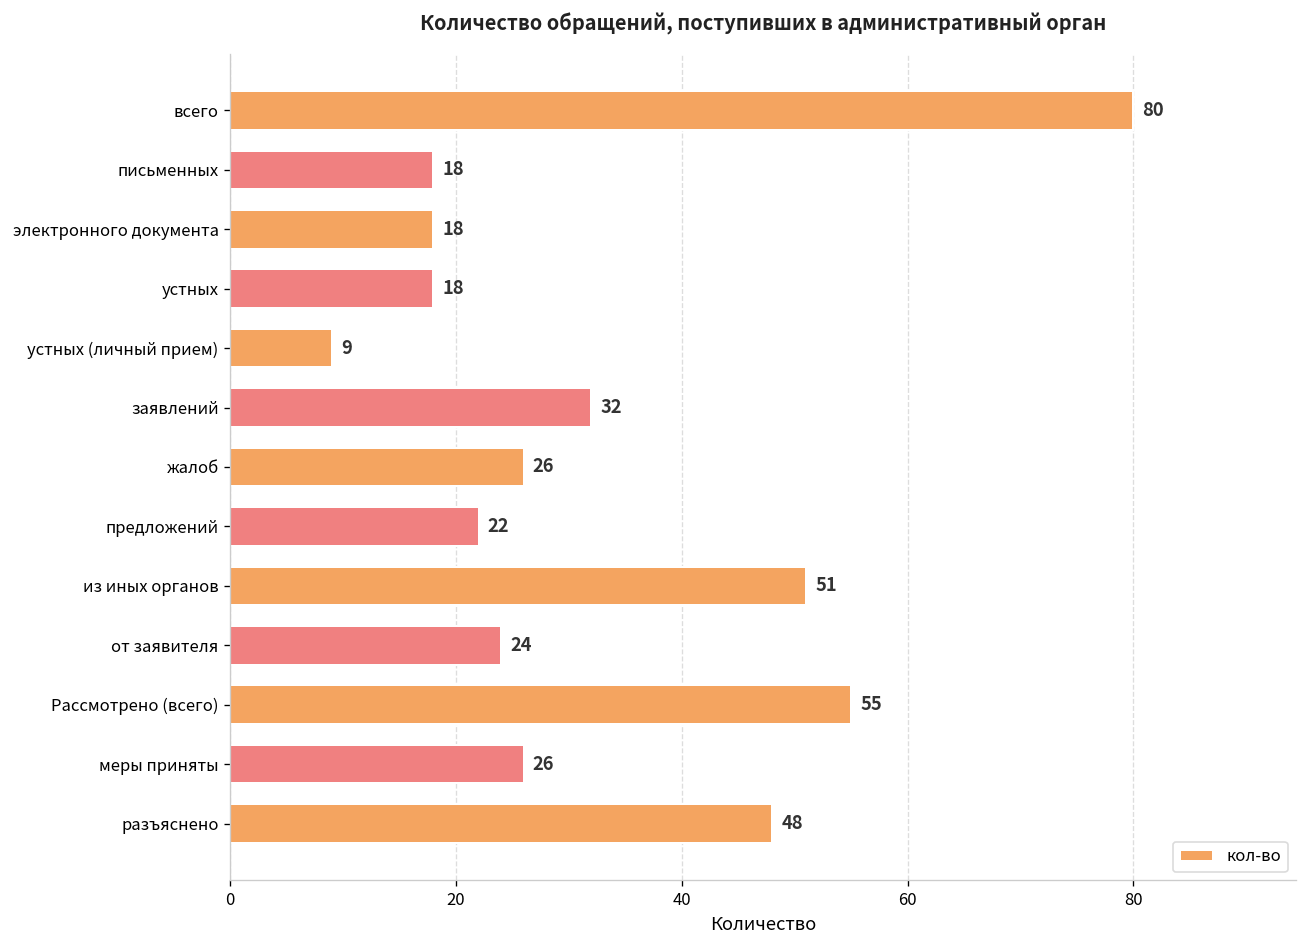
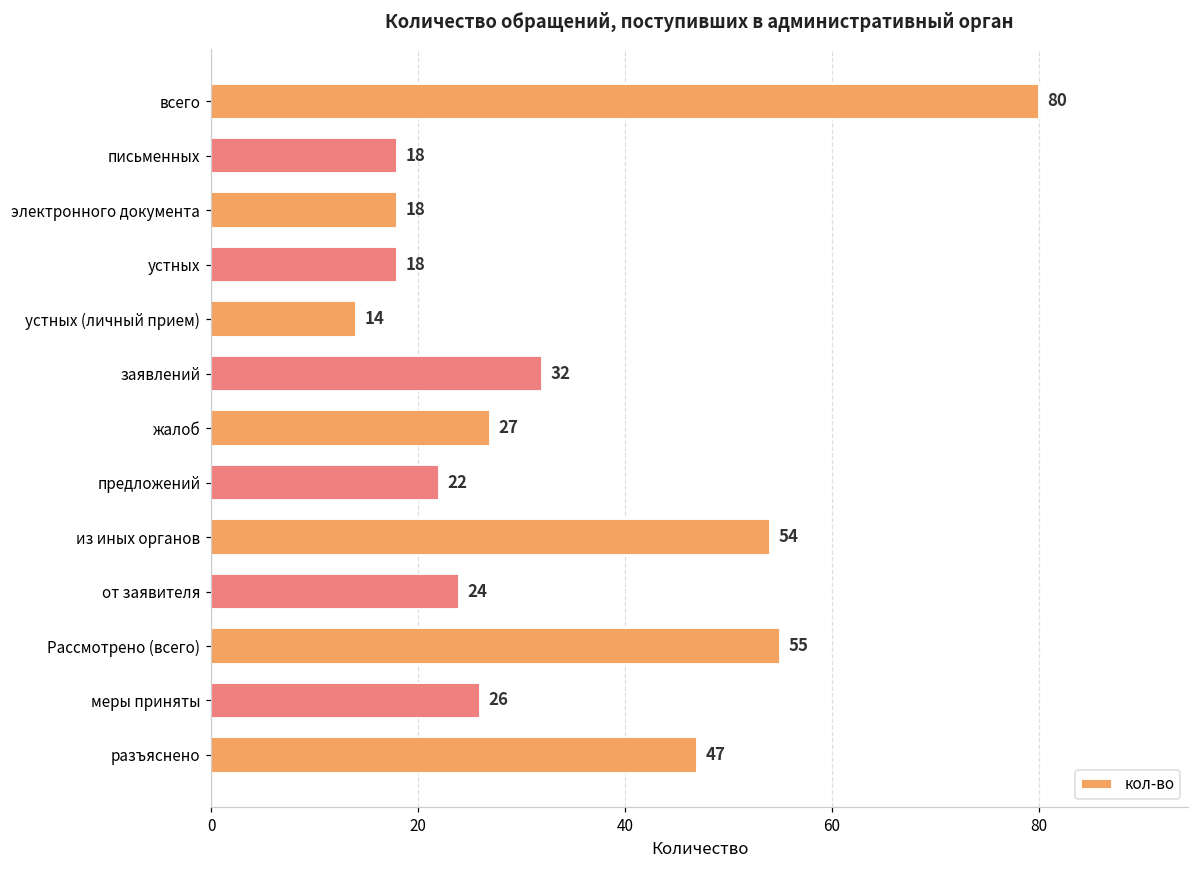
  {
    "всего": 80,
    "письменных": 18,
    "электронного документа": 18,
    "устных": 18,
-   "устных (личный прием)": 9,
+   "устных (личный прием)": 14,
    "заявлений": 32,
-   "жалоб": 26,
+   "жалоб": 27,
    "предложений": 22,
-   "из иных органов": 51,
+   "из иных органов": 54,
    "от заявителя": 24,
    "Рассмотрено (всего)": 55,
    "меры приняты": 26,
-   "разъяснено": 48
+   "разъяснено": 47
  }
